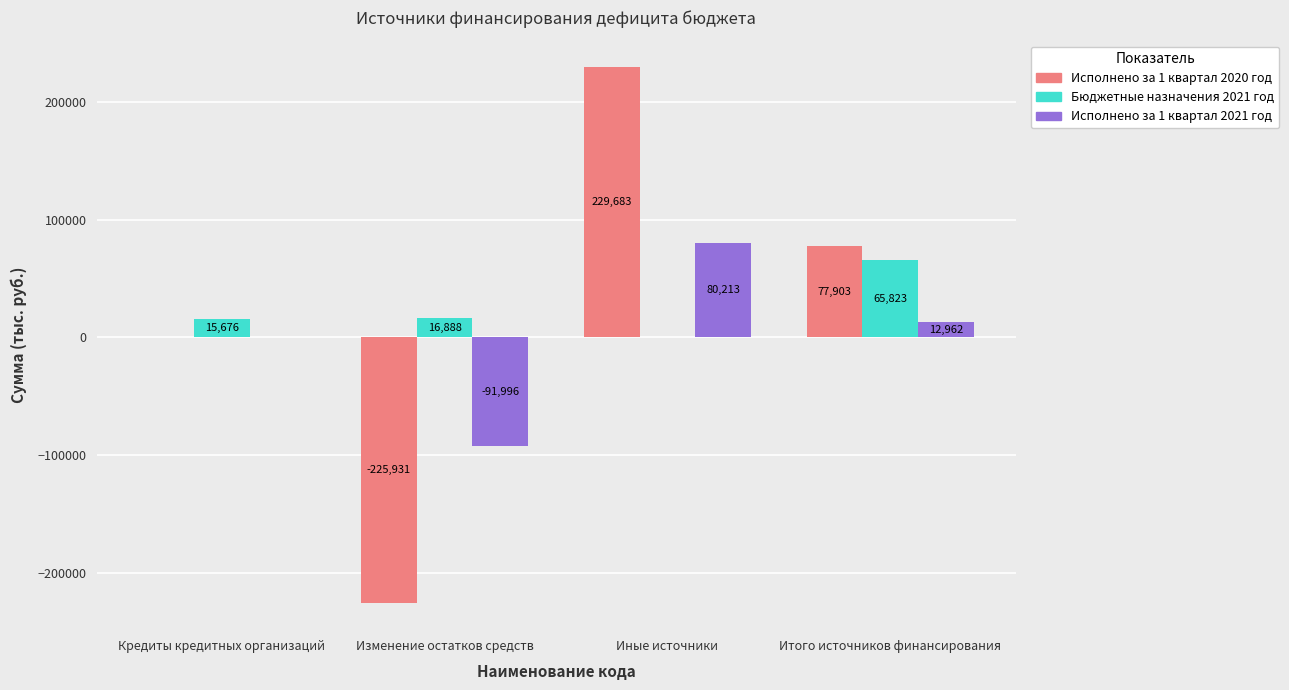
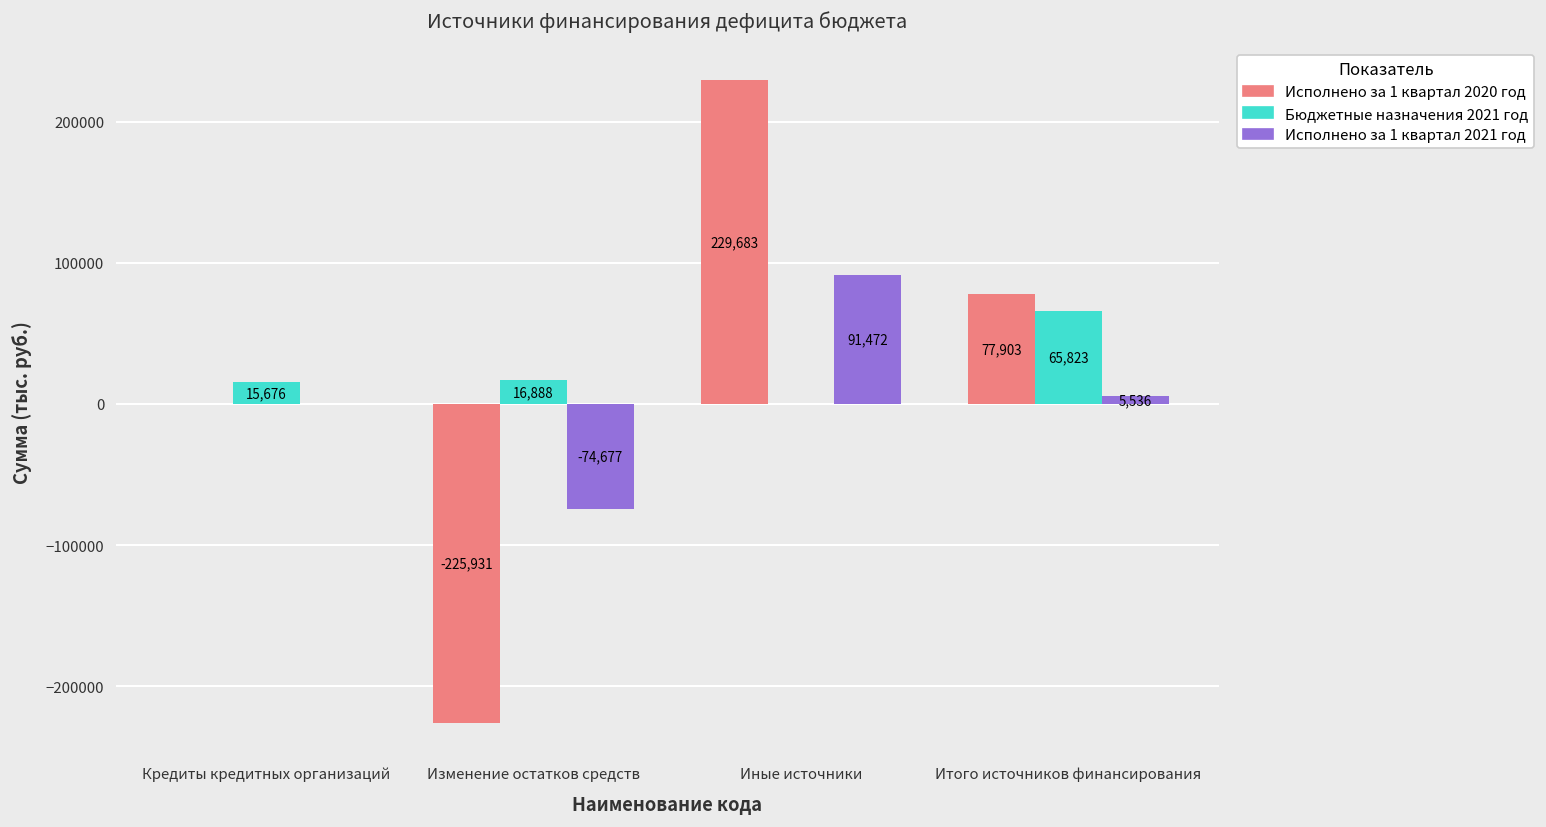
  {
    "Исполнено за 1 квартал 2020 год": {
      "Изменение остатков средств": "-225,931",
      "Иные источники": "229,683",
      "Итого источников финансирования": "77,903"
    },
    "Бюджетные назначения 2021 год": {
      "Кредиты кредитных организаций": "15,676",
      "Изменение остатков средств": "16,888",
      "Итого источников финансирования": "65,823"
    },
    "Исполнено за 1 квартал 2021 год": {
-     "Изменение остатков средств": "-91,996",
-     "Иные источники": "80,213",
-     "Итого источников финансирования": "12,962"
+     "Изменение остатков средств": "-74,677",
+     "Иные источники": "91,472",
+     "Итого источников финансирования": "5,536"
    }
  }
